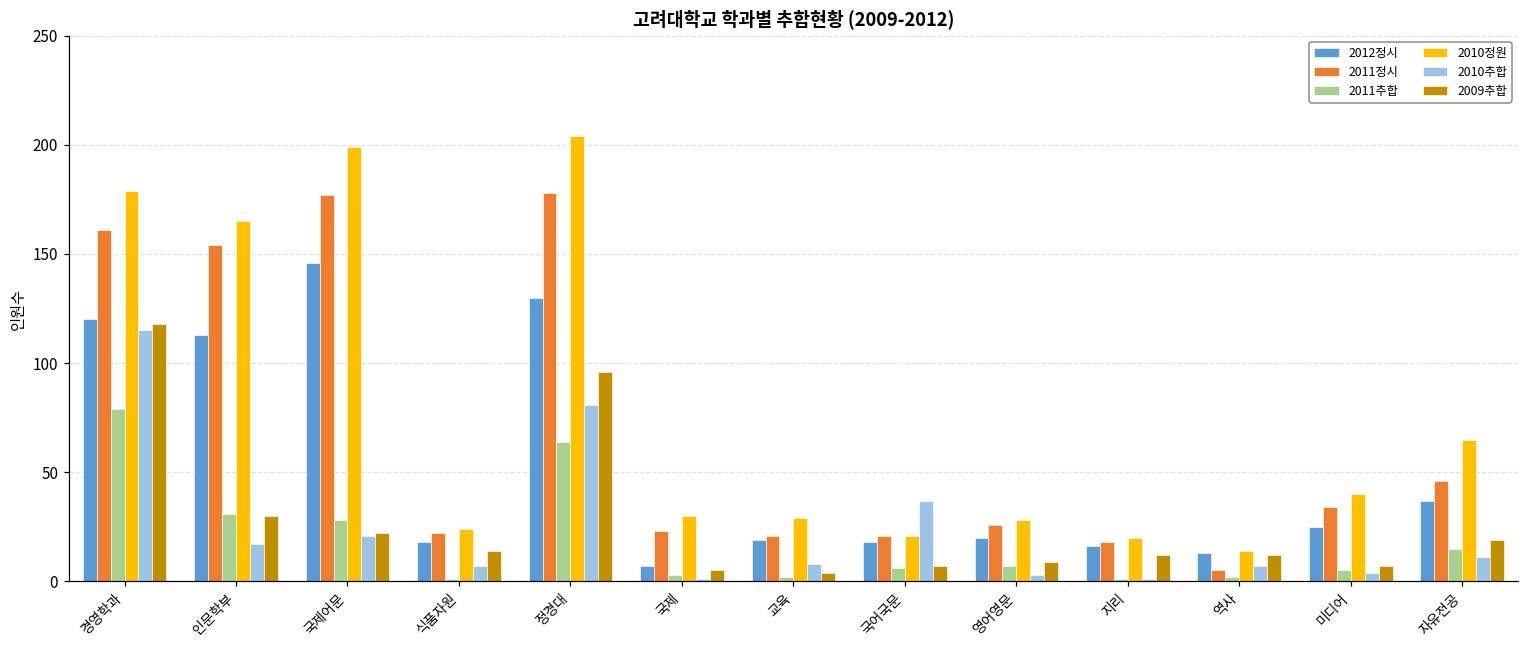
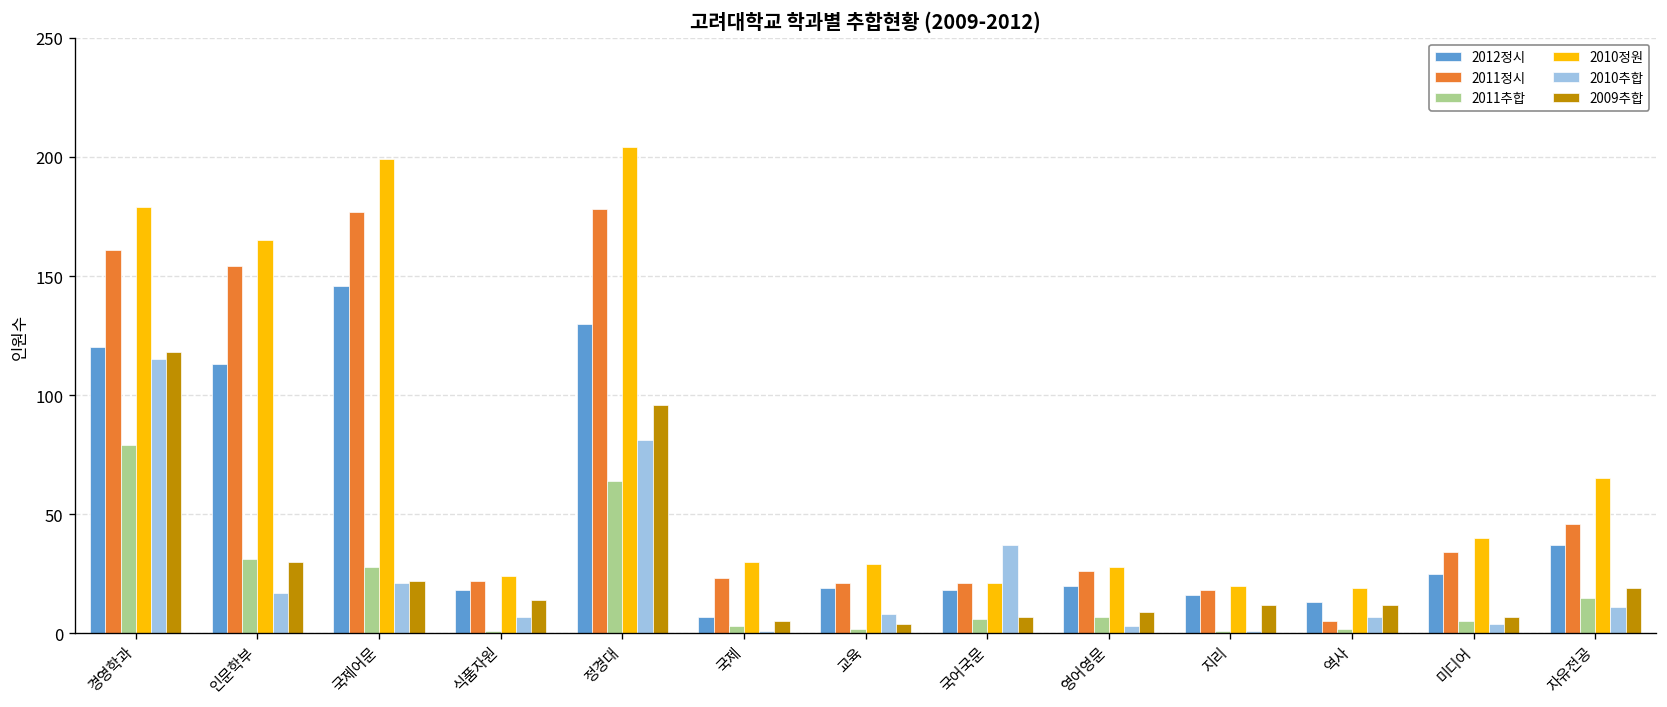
  {
    "2012정시": {
      "경영학과": 120,
      "인문학부": 113,
      "국제어문": 146,
      "식품자원": 18,
      "정경대": 130,
      "국제": 7,
      "교육": 19,
      "국어국문": 18,
      "영어영문": 20,
      "지리": 16,
      "역사": 13,
      "미디어": 25,
      "자유전공": 37
    },
    "2011정시": {
      "경영학과": 161,
      "인문학부": 154,
      "국제어문": 177,
      "식품자원": 22,
      "정경대": 178,
      "국제": 23,
      "교육": 21,
      "국어국문": 21,
      "영어영문": 26,
      "지리": 18,
      "역사": 5,
      "미디어": 34,
      "자유전공": 46
    },
    "2011추합": {
      "경영학과": 79,
      "인문학부": 31,
      "국제어문": 28,
      "정경대": 64,
      "국제": 3,
      "교육": 2,
      "국어국문": 6,
      "영어영문": 7,
      "역사": 2,
      "미디어": 5,
      "자유전공": 15
    },
    "2010정원": {
      "경영학과": 179,
      "인문학부": 165,
      "국제어문": 199,
      "식품자원": 24,
      "정경대": 204,
      "국제": 30,
      "교육": 29,
      "국어국문": 21,
      "영어영문": 28,
      "지리": 20,
-     "역사": 14,
+     "역사": 19,
      "미디어": 40,
      "자유전공": 65
    },
    "2010추합": {
      "경영학과": 115,
      "인문학부": 17,
      "국제어문": 21,
      "식품자원": 7,
      "정경대": 81,
      "교육": 8,
      "국어국문": 37,
      "영어영문": 3,
      "역사": 7,
      "미디어": 4,
      "자유전공": 11
    },
    "2009추합": {
      "경영학과": 118,
      "인문학부": 30,
      "국제어문": 22,
      "식품자원": 14,
      "정경대": 96,
      "국제": 5,
      "교육": 4,
      "국어국문": 7,
      "영어영문": 9,
      "지리": 12,
      "역사": 12,
      "미디어": 7,
      "자유전공": 19
    }
  }
